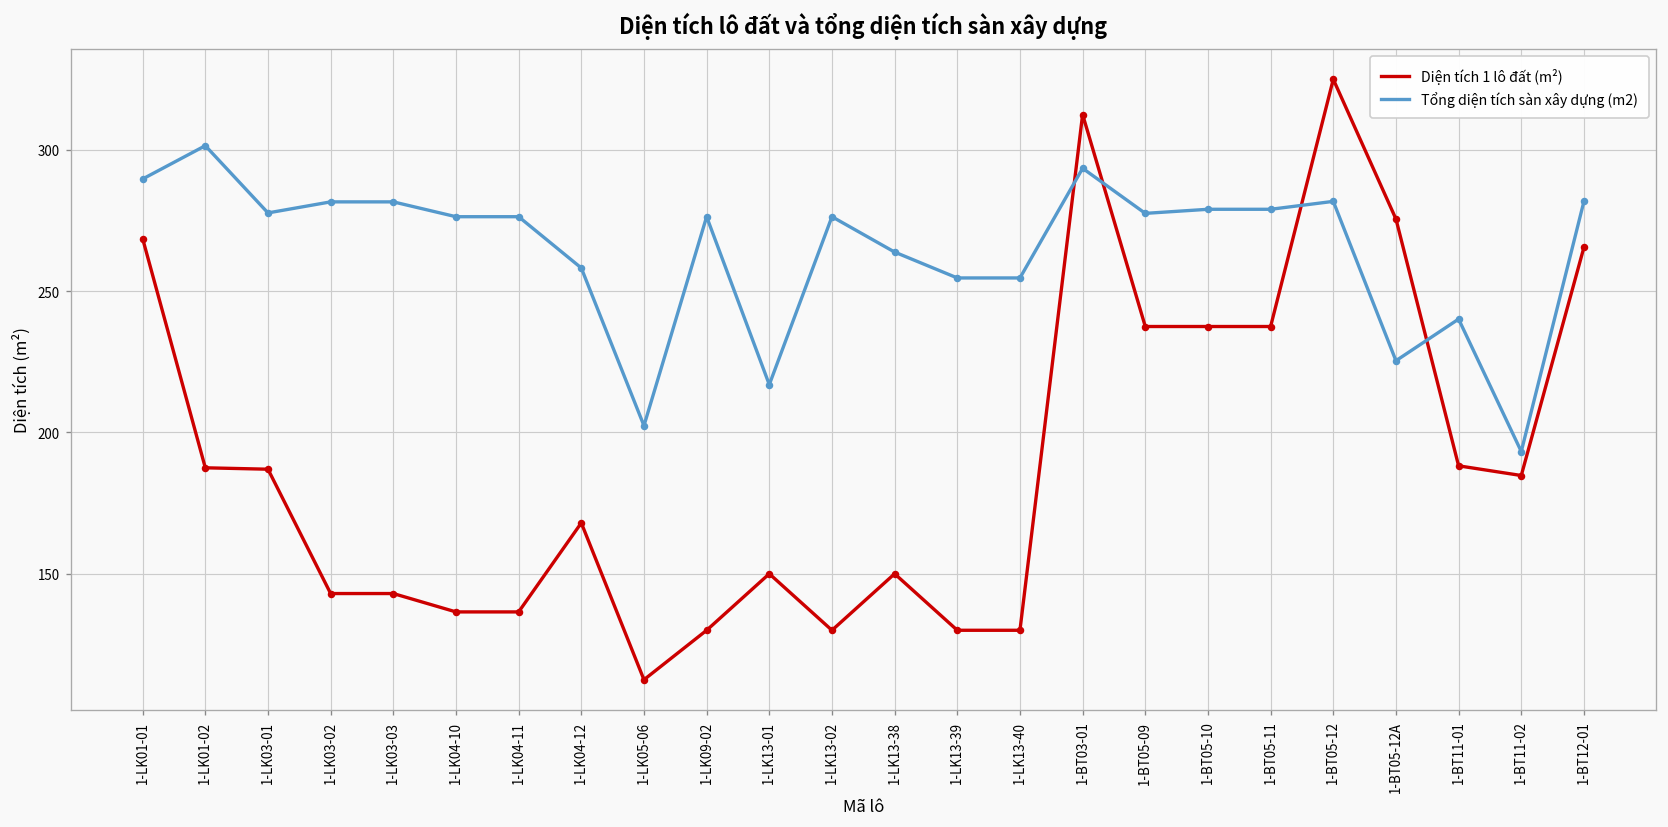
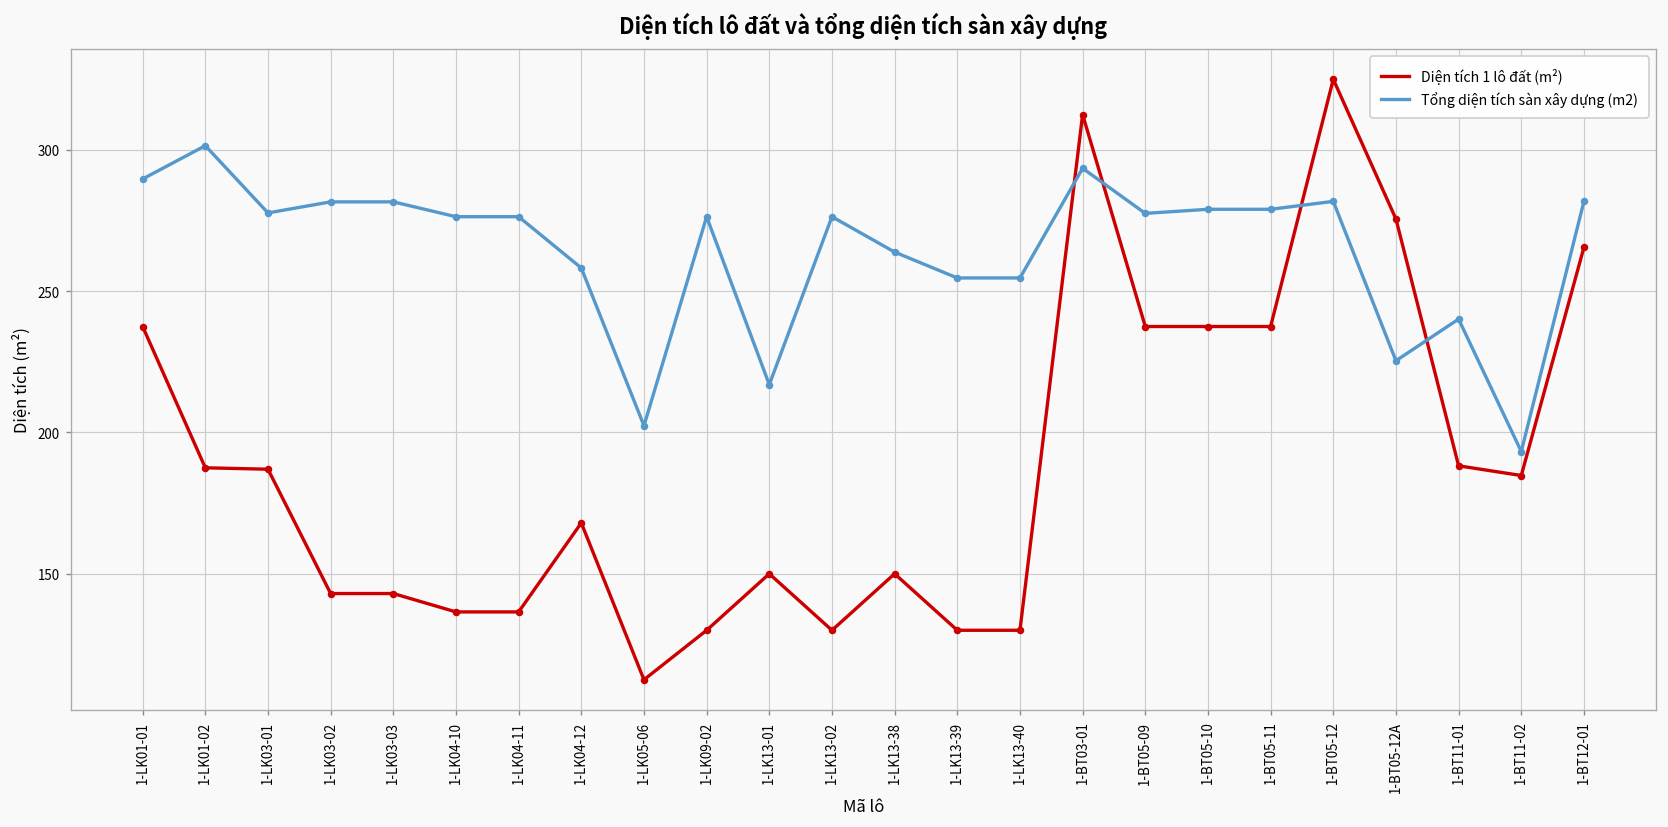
  {
    "Diện tích 1 lô đất (m²)": {
-     "1-LK01-01": 269,
+     "1-LK01-01": 238,
      "1-LK01-02": 188,
      "1-LK03-01": 187,
      "1-LK03-02": 143,
      "1-LK03-03": 143,
      "1-LK04-10": 137,
      "1-LK04-11": 137,
      "1-LK04-12": 168,
      "1-LK05-06": 113,
      "1-LK09-02": 130,
      "1-LK13-01": 150,
      "1-LK13-02": 130,
      "1-LK13-38": 150,
      "1-LK13-39": 130,
      "1-LK13-40": 130,
      "1-BT03-01": 313,
      "1-BT05-09": 238,
      "1-BT05-10": 238,
      "1-BT05-11": 238,
      "1-BT05-12": 325,
      "1-BT05-12A": 276,
      "1-BT11-01": 188,
      "1-BT11-02": 185,
      "1-BT12-01": 266
    },
    "Tổng diện tích sàn xây dựng (m2)": {
      "1-LK01-01": 290,
      "1-LK01-02": 301,
      "1-LK03-01": 278,
      "1-LK03-02": 282,
      "1-LK03-03": 282,
      "1-LK04-10": 276,
      "1-LK04-11": 276,
      "1-LK04-12": 258,
      "1-LK05-06": 202,
      "1-LK09-02": 276,
      "1-LK13-01": 217,
      "1-LK13-02": 276,
      "1-LK13-38": 264,
      "1-LK13-39": 255,
      "1-LK13-40": 255,
      "1-BT03-01": 293,
      "1-BT05-09": 278,
      "1-BT05-10": 279,
      "1-BT05-11": 279,
      "1-BT05-12": 282,
      "1-BT05-12A": 225,
      "1-BT11-01": 240,
      "1-BT11-02": 193,
      "1-BT12-01": 282
    }
  }
